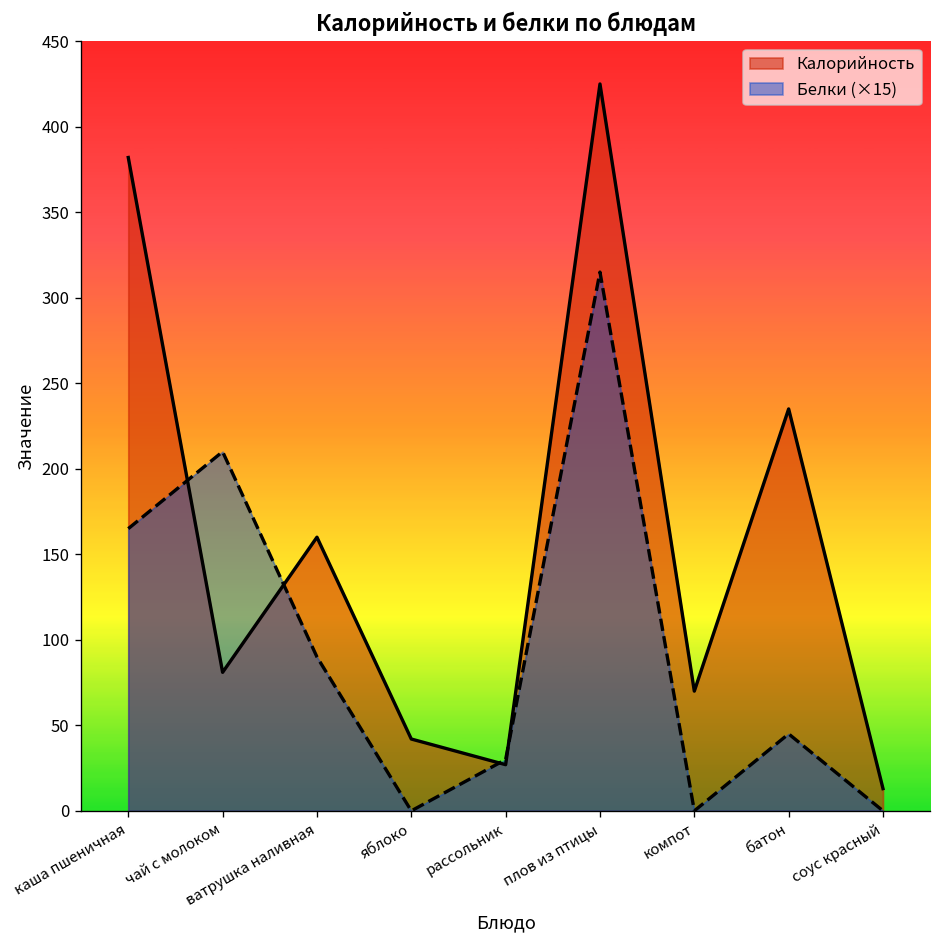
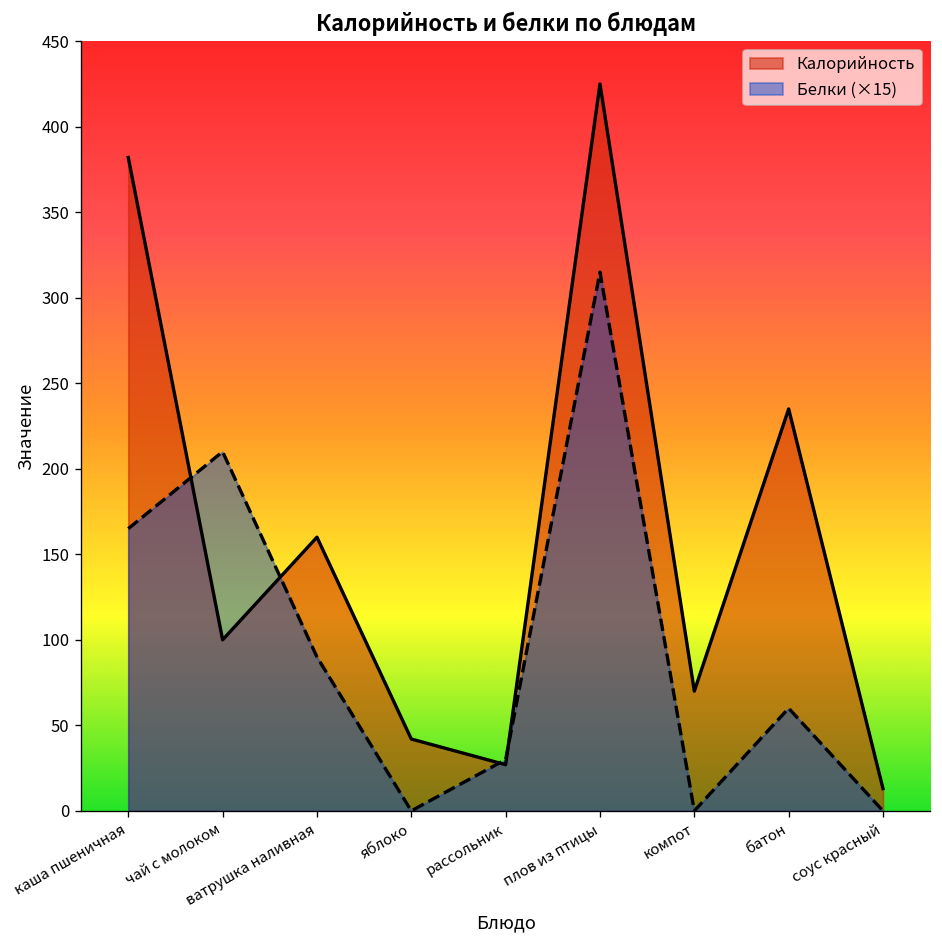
  {
    "Калорийность": {
      "каша пшеничная": 382,
-     "чай с молоком": 81,
+     "чай с молоком": 100,
      "ватрушка наливная": 160,
      "яблоко": 42,
      "рассольник": 27,
      "плов из птицы": 425,
      "компот": 70,
      "батон": 235,
      "соус красный": 13
    },
    "Белки (×15)": {
      "каша пшеничная": 165,
      "чай с молоком": 210,
      "ватрушка наливная": 90,
      "яблоко": 0,
      "рассольник": 30,
      "плов из птицы": 315,
      "компот": 0,
-     "батон": 45,
+     "батон": 60,
      "соус красный": 0
    }
  }
